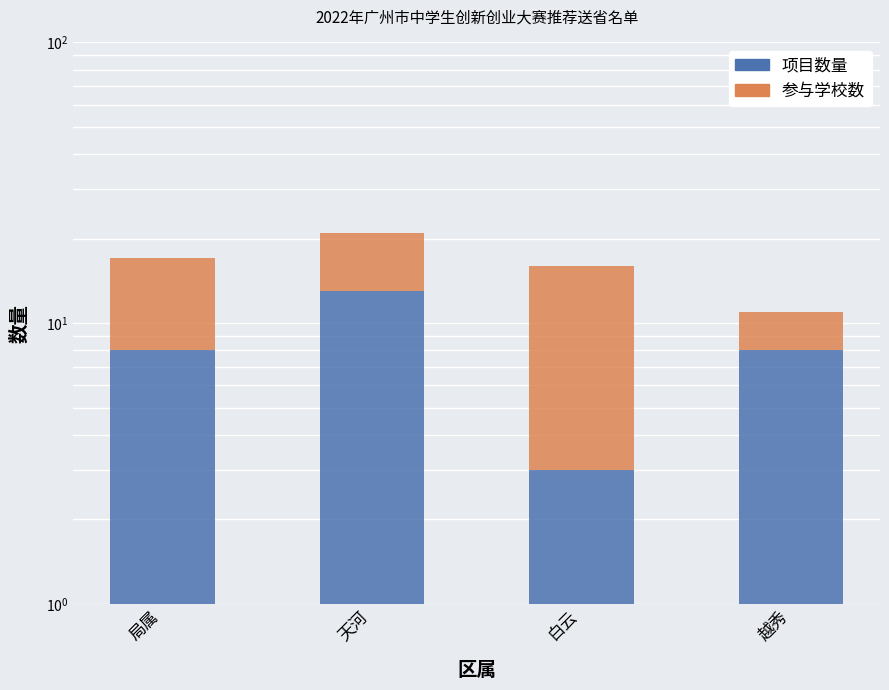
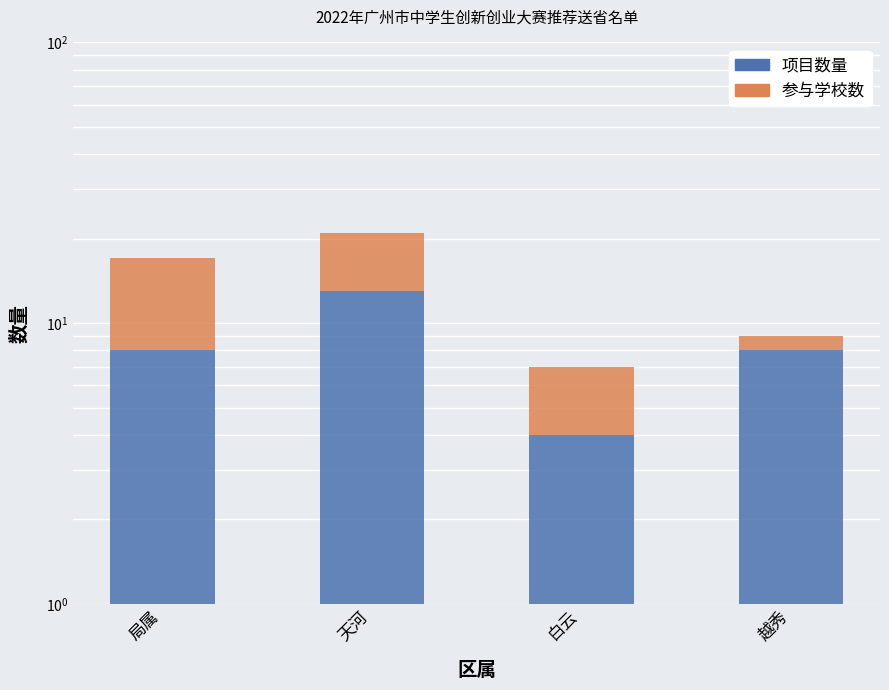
  {
    "项目数量": {
      "局属": 8,
      "天河": 13,
-     "白云": 3,
+     "白云": 4,
      "越秀": 8
    },
    "参与学校数": {
      "局属": 9,
      "天河": 8,
-     "白云": 13,
-     "越秀": 3
+     "白云": 3,
+     "越秀": 1
    }
  }
